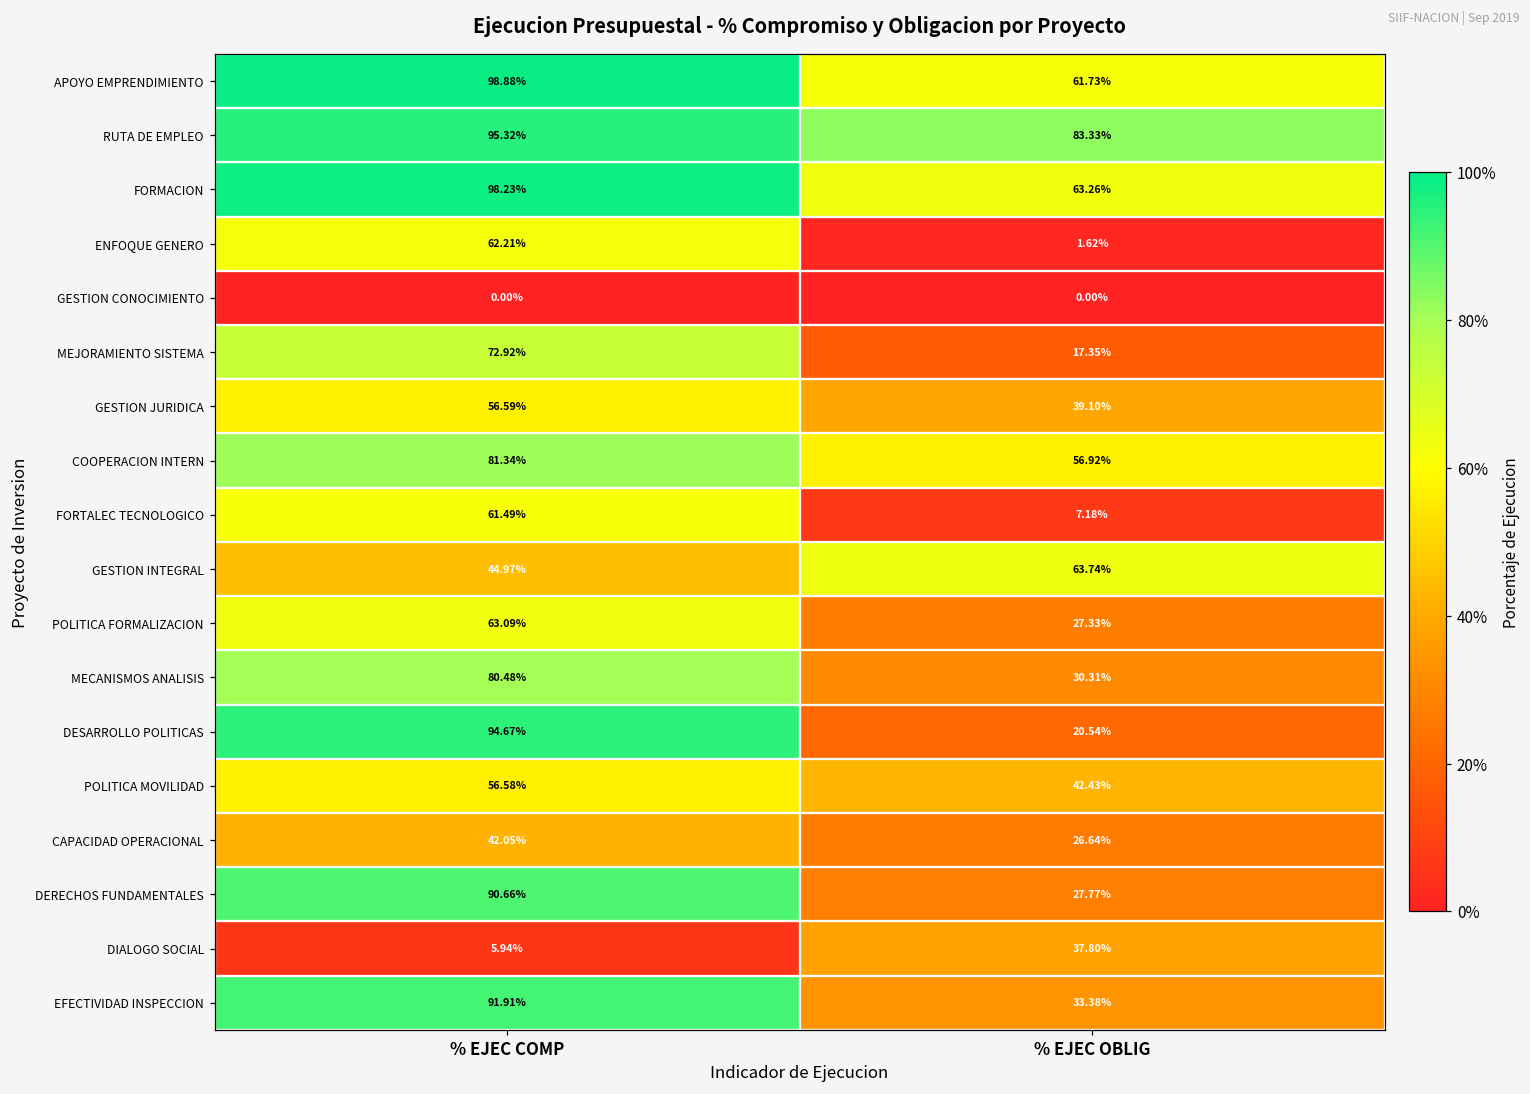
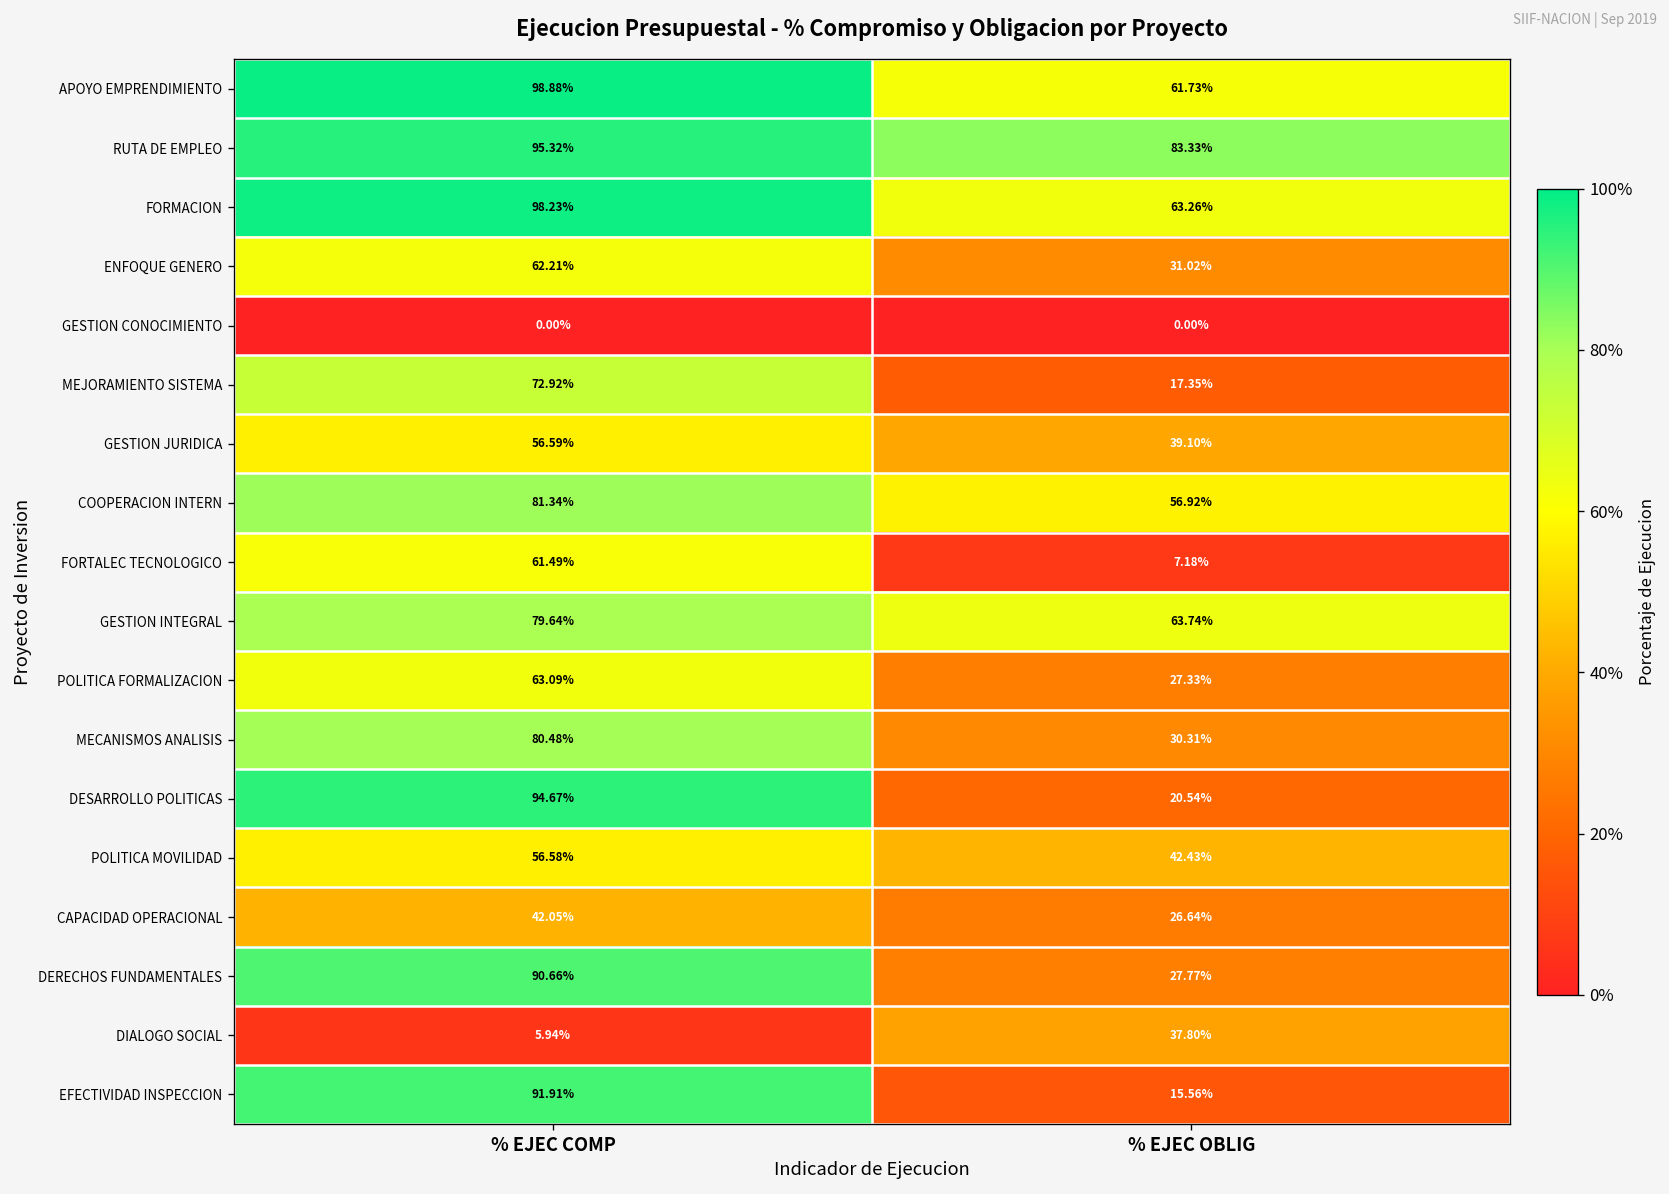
  {
    "APOYO EMPRENDIMIENTO": {
      "% EJEC COMP": "98.88%",
      "% EJEC OBLIG": "61.73%"
    },
    "RUTA DE EMPLEO": {
      "% EJEC COMP": "95.32%",
      "% EJEC OBLIG": "83.33%"
    },
    "FORMACION": {
      "% EJEC COMP": "98.23%",
      "% EJEC OBLIG": "63.26%"
    },
    "ENFOQUE GENERO": {
      "% EJEC COMP": "62.21%",
-     "% EJEC OBLIG": "1.62%"
+     "% EJEC OBLIG": "31.02%"
    },
    "GESTION CONOCIMIENTO": {
      "% EJEC COMP": "0.00%",
      "% EJEC OBLIG": "0.00%"
    },
    "MEJORAMIENTO SISTEMA": {
      "% EJEC COMP": "72.92%",
      "% EJEC OBLIG": "17.35%"
    },
    "GESTION JURIDICA": {
      "% EJEC COMP": "56.59%",
      "% EJEC OBLIG": "39.10%"
    },
    "COOPERACION INTERN": {
      "% EJEC COMP": "81.34%",
      "% EJEC OBLIG": "56.92%"
    },
    "FORTALEC TECNOLOGICO": {
      "% EJEC COMP": "61.49%",
      "% EJEC OBLIG": "7.18%"
    },
    "GESTION INTEGRAL": {
-     "% EJEC COMP": "44.97%",
+     "% EJEC COMP": "79.64%",
      "% EJEC OBLIG": "63.74%"
    },
    "POLITICA FORMALIZACION": {
      "% EJEC COMP": "63.09%",
      "% EJEC OBLIG": "27.33%"
    },
    "MECANISMOS ANALISIS": {
      "% EJEC COMP": "80.48%",
      "% EJEC OBLIG": "30.31%"
    },
    "DESARROLLO POLITICAS": {
      "% EJEC COMP": "94.67%",
      "% EJEC OBLIG": "20.54%"
    },
    "POLITICA MOVILIDAD": {
      "% EJEC COMP": "56.58%",
      "% EJEC OBLIG": "42.43%"
    },
    "CAPACIDAD OPERACIONAL": {
      "% EJEC COMP": "42.05%",
      "% EJEC OBLIG": "26.64%"
    },
    "DERECHOS FUNDAMENTALES": {
      "% EJEC COMP": "90.66%",
      "% EJEC OBLIG": "27.77%"
    },
    "DIALOGO SOCIAL": {
      "% EJEC COMP": "5.94%",
      "% EJEC OBLIG": "37.80%"
    },
    "EFECTIVIDAD INSPECCION": {
      "% EJEC COMP": "91.91%",
-     "% EJEC OBLIG": "33.38%"
+     "% EJEC OBLIG": "15.56%"
    }
  }
